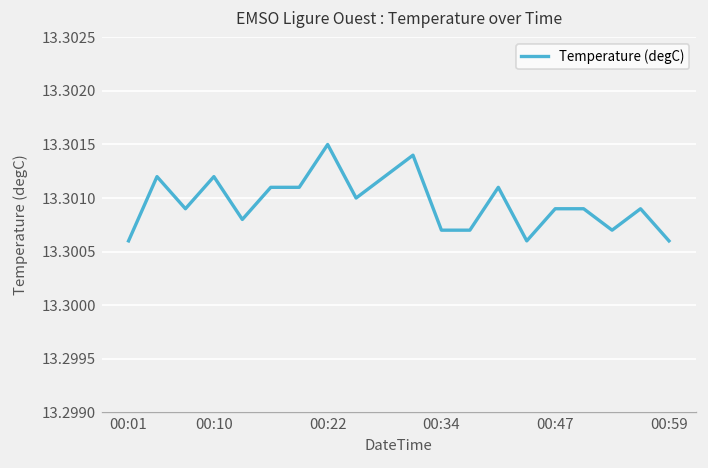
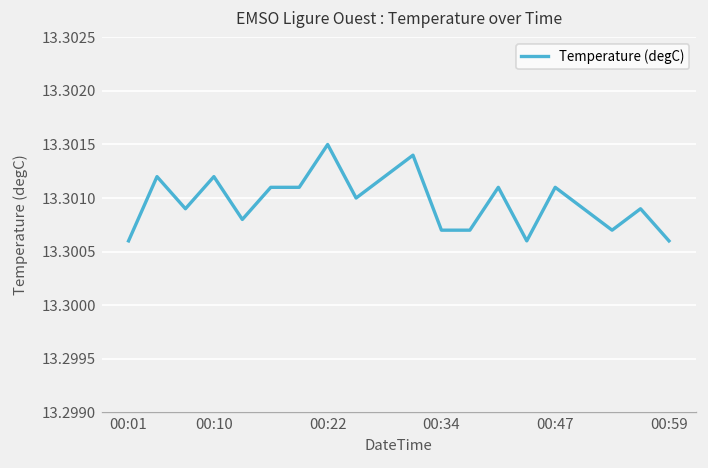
  {
    "00:01": 13.3006,
    "00:10": 13.3012,
    "00:22": 13.3015,
    "00:34": 13.3007,
-   "00:47": 13.3009,
+   "00:47": 13.3011,
    "00:59": 13.3006
  }
